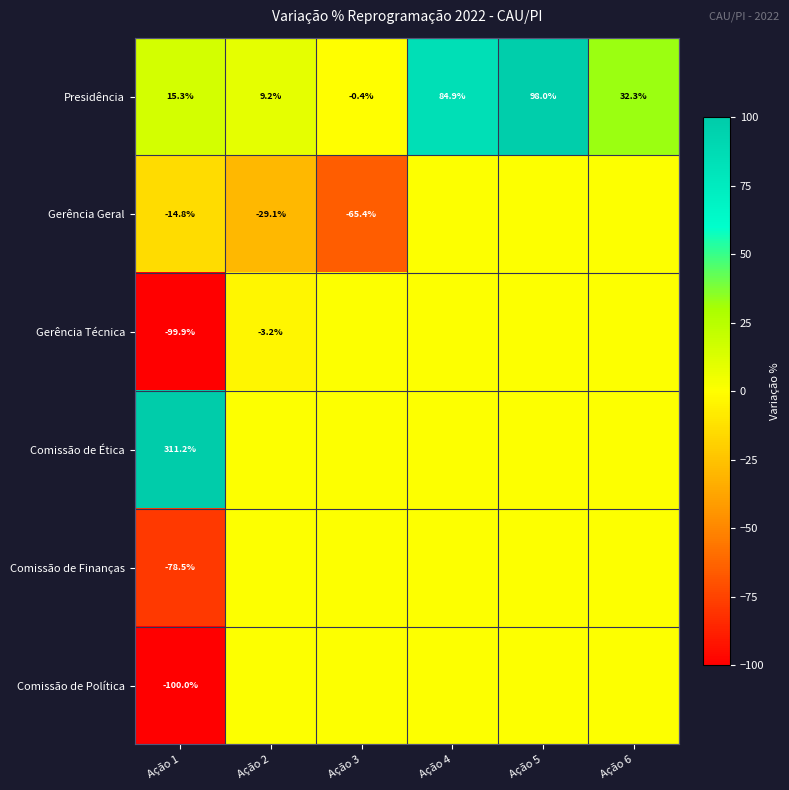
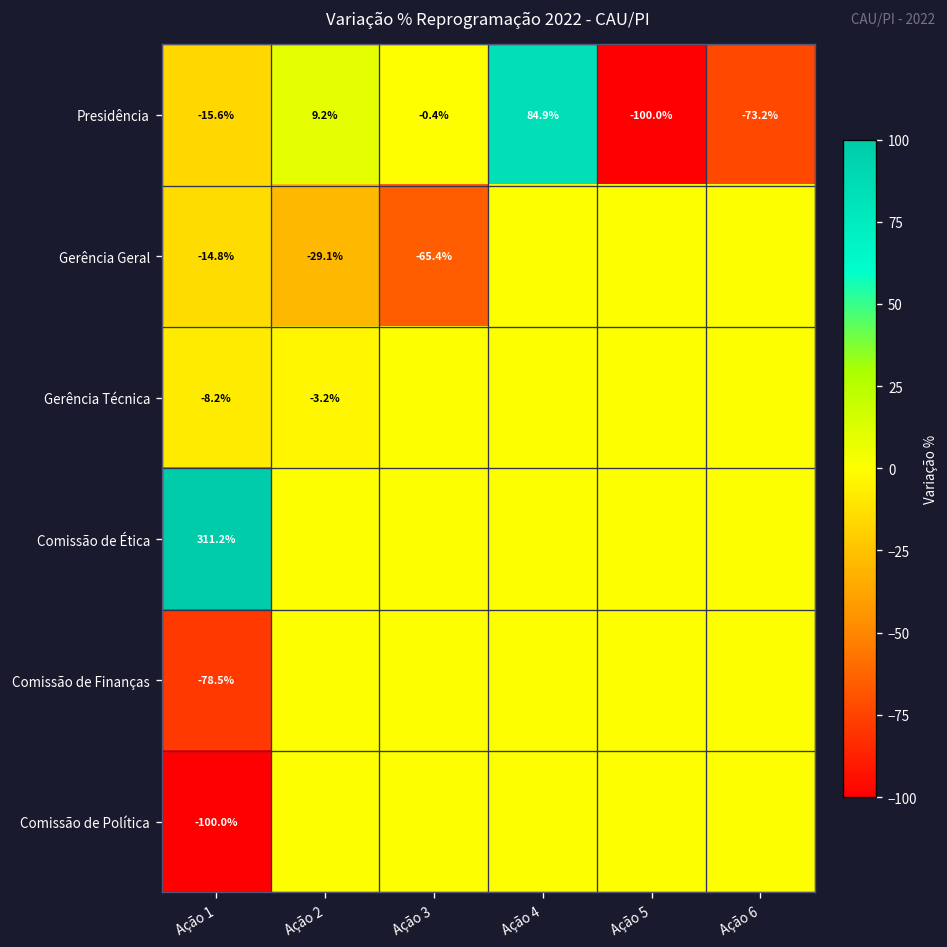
  {
    "Presidência": {
-     "Ação 1": "15.3%",
+     "Ação 1": "-15.6%",
      "Ação 2": "9.2%",
      "Ação 3": "-0.4%",
      "Ação 4": "84.9%",
-     "Ação 5": "98.0%",
-     "Ação 6": "32.3%"
+     "Ação 5": "-100.0%",
+     "Ação 6": "-73.2%"
    },
    "Gerência Geral": {
      "Ação 1": "-14.8%",
      "Ação 2": "-29.1%",
      "Ação 3": "-65.4%"
    },
    "Gerência Técnica": {
-     "Ação 1": "-99.9%",
+     "Ação 1": "-8.2%",
      "Ação 2": "-3.2%"
    },
    "Comissão de Ética": {
      "Ação 1": "311.2%"
    },
    "Comissão de Finanças": {
      "Ação 1": "-78.5%"
    },
    "Comissão de Política": {
      "Ação 1": "-100.0%"
    }
  }
